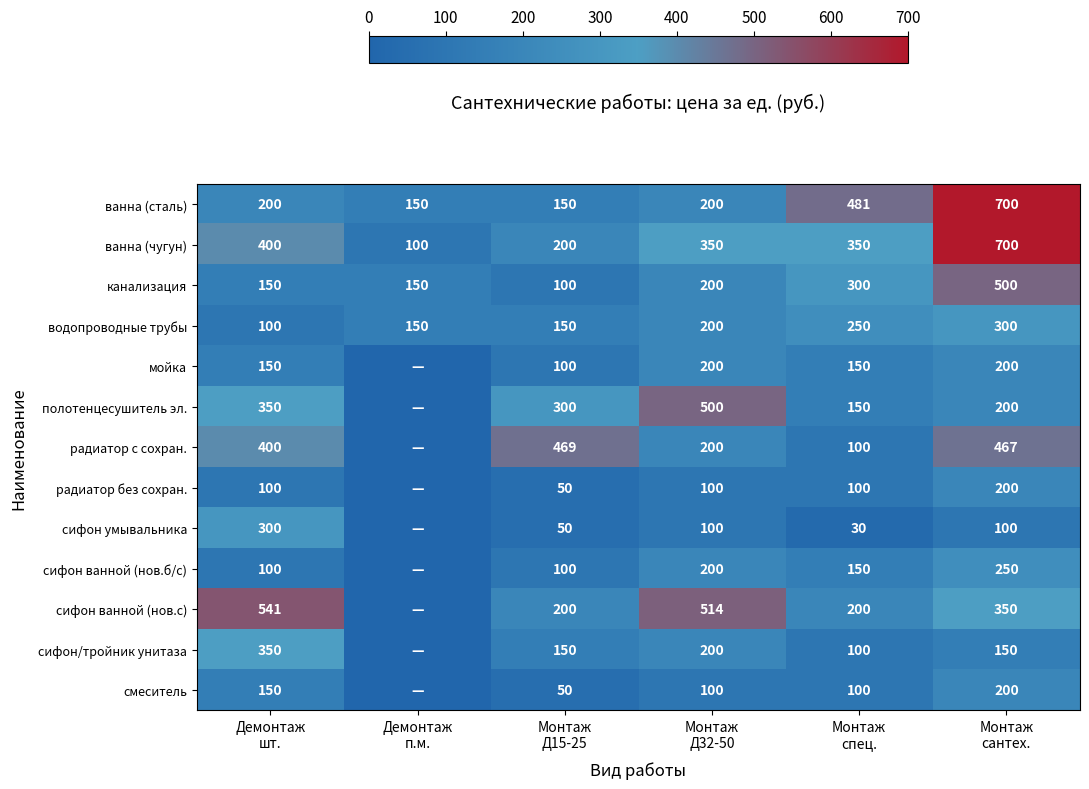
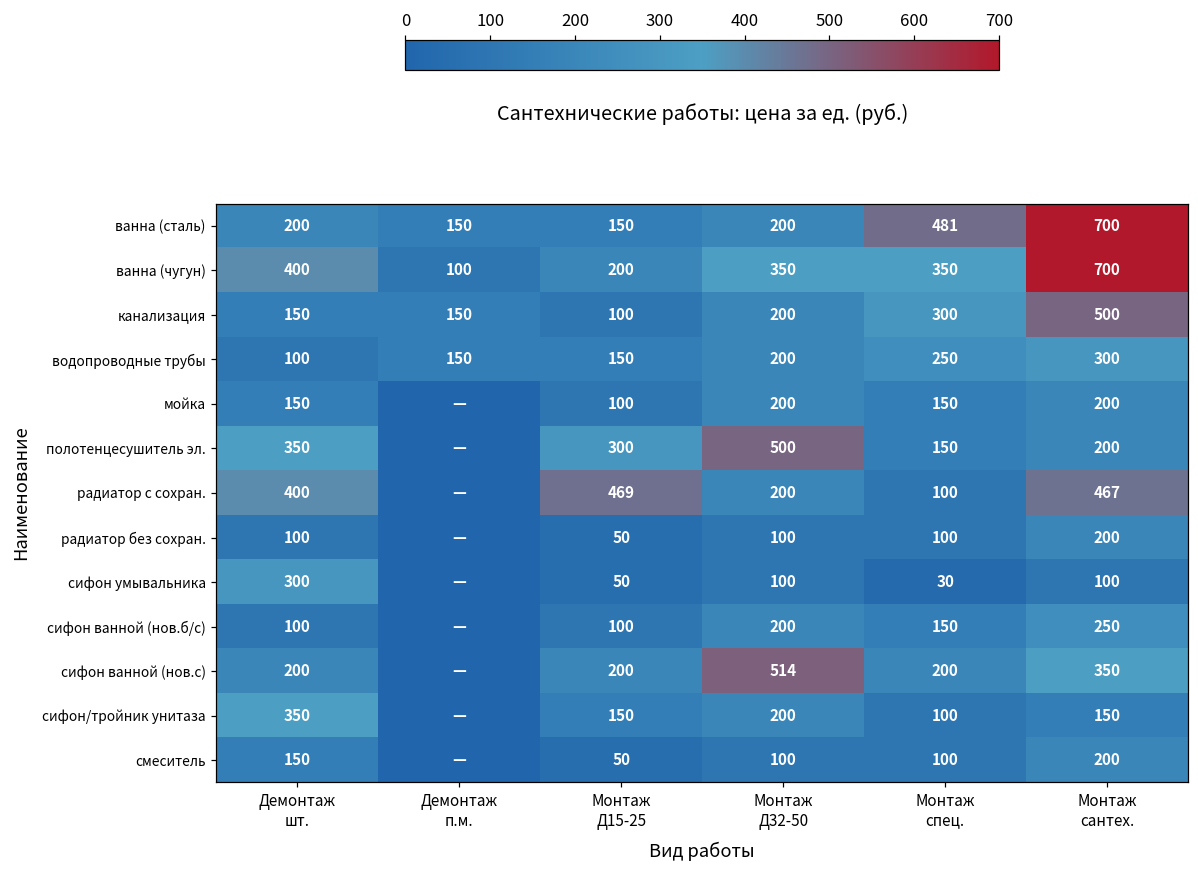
  {
    "ванна (сталь)": {
      "Демонтаж шт.": 200,
      "Демонтаж п.м.": 150,
      "Монтаж Д15-25": 150,
      "Монтаж Д32-50": 200,
      "Монтаж спец.": 481,
      "Монтаж сантех.": 700
    },
    "ванна (чугун)": {
      "Демонтаж шт.": 400,
      "Демонтаж п.м.": 100,
      "Монтаж Д15-25": 200,
      "Монтаж Д32-50": 350,
      "Монтаж спец.": 350,
      "Монтаж сантех.": 700
    },
    "канализация": {
      "Демонтаж шт.": 150,
      "Демонтаж п.м.": 150,
      "Монтаж Д15-25": 100,
      "Монтаж Д32-50": 200,
      "Монтаж спец.": 300,
      "Монтаж сантех.": 500
    },
    "водопроводные трубы": {
      "Демонтаж шт.": 100,
      "Демонтаж п.м.": 150,
      "Монтаж Д15-25": 150,
      "Монтаж Д32-50": 200,
      "Монтаж спец.": 250,
      "Монтаж сантех.": 300
    },
    "мойка": {
      "Демонтаж шт.": 150,
      "Монтаж Д15-25": 100,
      "Монтаж Д32-50": 200,
      "Монтаж спец.": 150,
      "Монтаж сантех.": 200
    },
    "полотенцесушитель эл.": {
      "Демонтаж шт.": 350,
      "Монтаж Д15-25": 300,
      "Монтаж Д32-50": 500,
      "Монтаж спец.": 150,
      "Монтаж сантех.": 200
    },
    "радиатор с сохран.": {
      "Демонтаж шт.": 400,
      "Монтаж Д15-25": 469,
      "Монтаж Д32-50": 200,
      "Монтаж спец.": 100,
      "Монтаж сантех.": 467
    },
    "радиатор без сохран.": {
      "Демонтаж шт.": 100,
      "Монтаж Д15-25": 50,
      "Монтаж Д32-50": 100,
      "Монтаж спец.": 100,
      "Монтаж сантех.": 200
    },
    "сифон умывальника": {
      "Демонтаж шт.": 300,
      "Монтаж Д15-25": 50,
      "Монтаж Д32-50": 100,
      "Монтаж спец.": 30,
      "Монтаж сантех.": 100
    },
    "сифон ванной (нов.б/с)": {
      "Демонтаж шт.": 100,
      "Монтаж Д15-25": 100,
      "Монтаж Д32-50": 200,
      "Монтаж спец.": 150,
      "Монтаж сантех.": 250
    },
    "сифон ванной (нов.с)": {
-     "Демонтаж шт.": 541,
+     "Демонтаж шт.": 200,
      "Монтаж Д15-25": 200,
      "Монтаж Д32-50": 514,
      "Монтаж спец.": 200,
      "Монтаж сантех.": 350
    },
    "сифон/тройник унитаза": {
      "Демонтаж шт.": 350,
      "Монтаж Д15-25": 150,
      "Монтаж Д32-50": 200,
      "Монтаж спец.": 100,
      "Монтаж сантех.": 150
    },
    "смеситель": {
      "Демонтаж шт.": 150,
      "Монтаж Д15-25": 50,
      "Монтаж Д32-50": 100,
      "Монтаж спец.": 100,
      "Монтаж сантех.": 200
    }
  }
